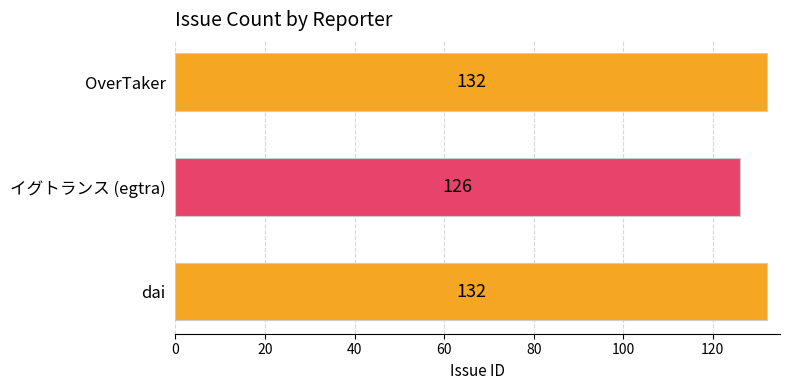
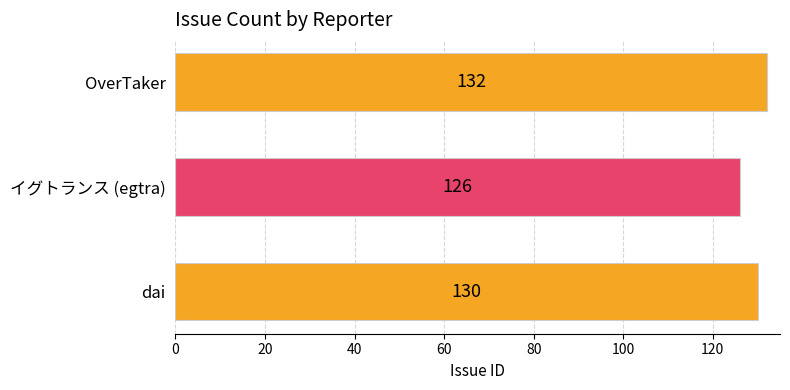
  {
    "OverTaker": 132,
    "イグトランス (egtra)": 126,
-   "dai": 132
+   "dai": 130
  }
